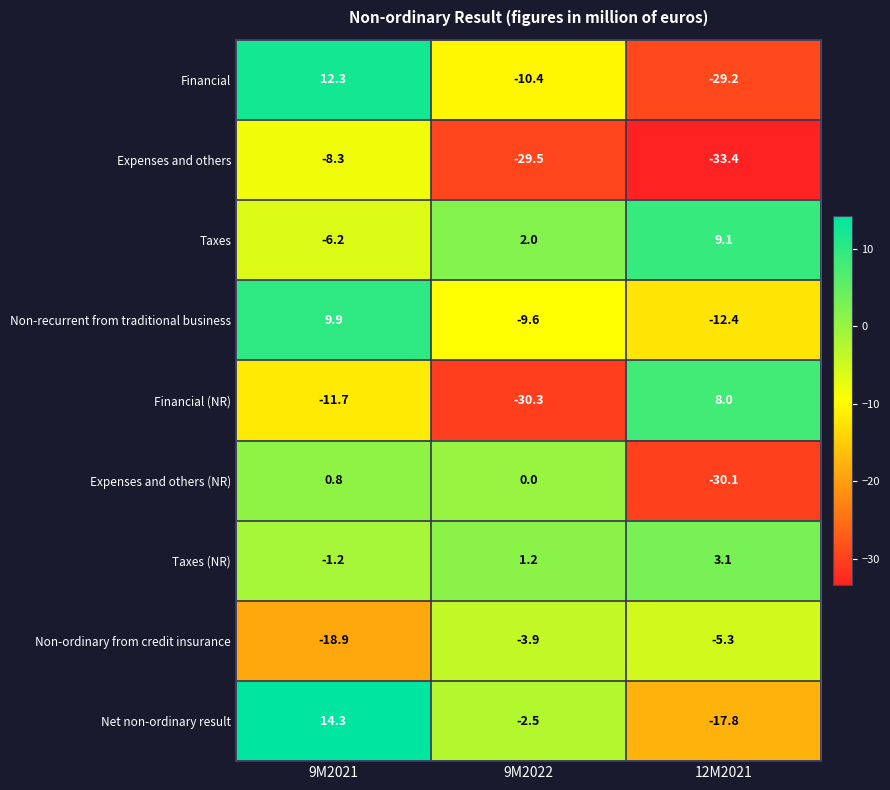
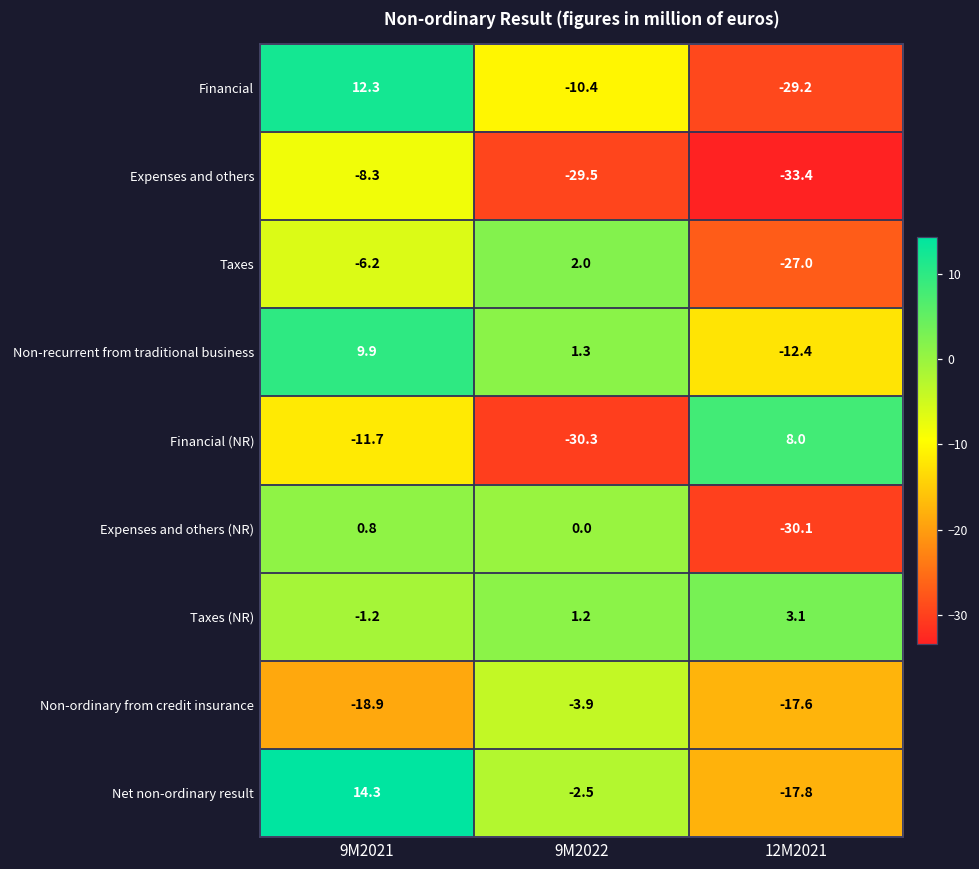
  {
    "Financial": {
      "9M2021": 12.3,
      "9M2022": -10.4,
      "12M2021": -29.2
    },
    "Expenses and others": {
      "9M2021": -8.3,
      "9M2022": -29.5,
      "12M2021": -33.4
    },
    "Taxes": {
      "9M2021": -6.2,
      "9M2022": 2.0,
-     "12M2021": 9.1
+     "12M2021": -27.0
    },
    "Non-recurrent from traditional business": {
      "9M2021": 9.9,
-     "9M2022": -9.6,
+     "9M2022": 1.3,
      "12M2021": -12.4
    },
    "Financial (NR)": {
      "9M2021": -11.7,
      "9M2022": -30.3,
      "12M2021": 8.0
    },
    "Expenses and others (NR)": {
      "9M2021": 0.8,
      "9M2022": 0.0,
      "12M2021": -30.1
    },
    "Taxes (NR)": {
      "9M2021": -1.2,
      "9M2022": 1.2,
      "12M2021": 3.1
    },
    "Non-ordinary from credit insurance": {
      "9M2021": -18.9,
      "9M2022": -3.9,
-     "12M2021": -5.3
+     "12M2021": -17.6
    },
    "Net non-ordinary result": {
      "9M2021": 14.3,
      "9M2022": -2.5,
      "12M2021": -17.8
    }
  }
